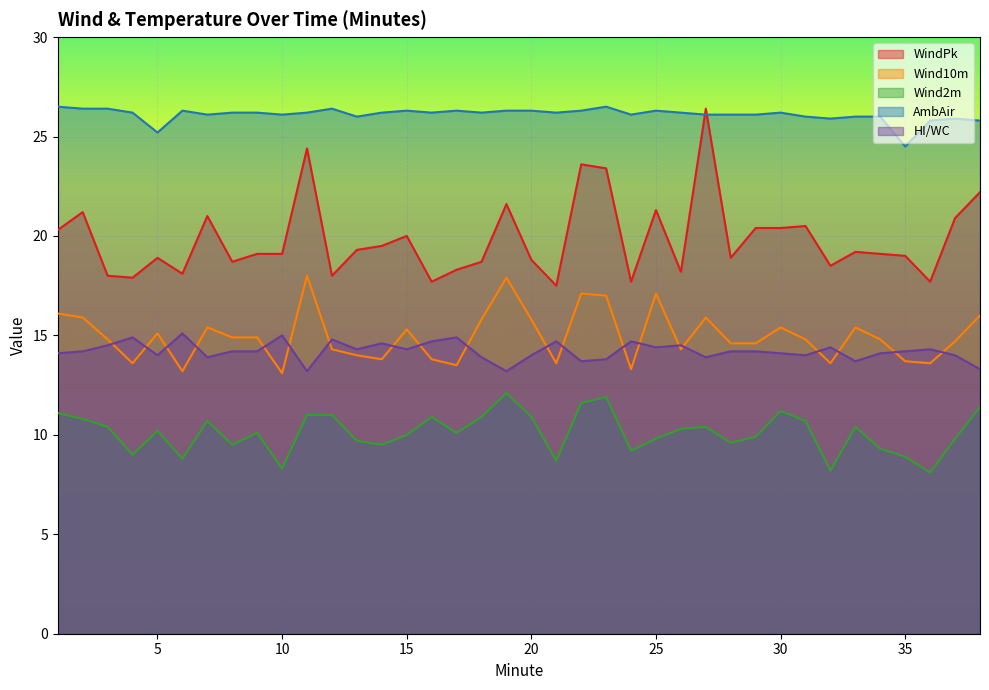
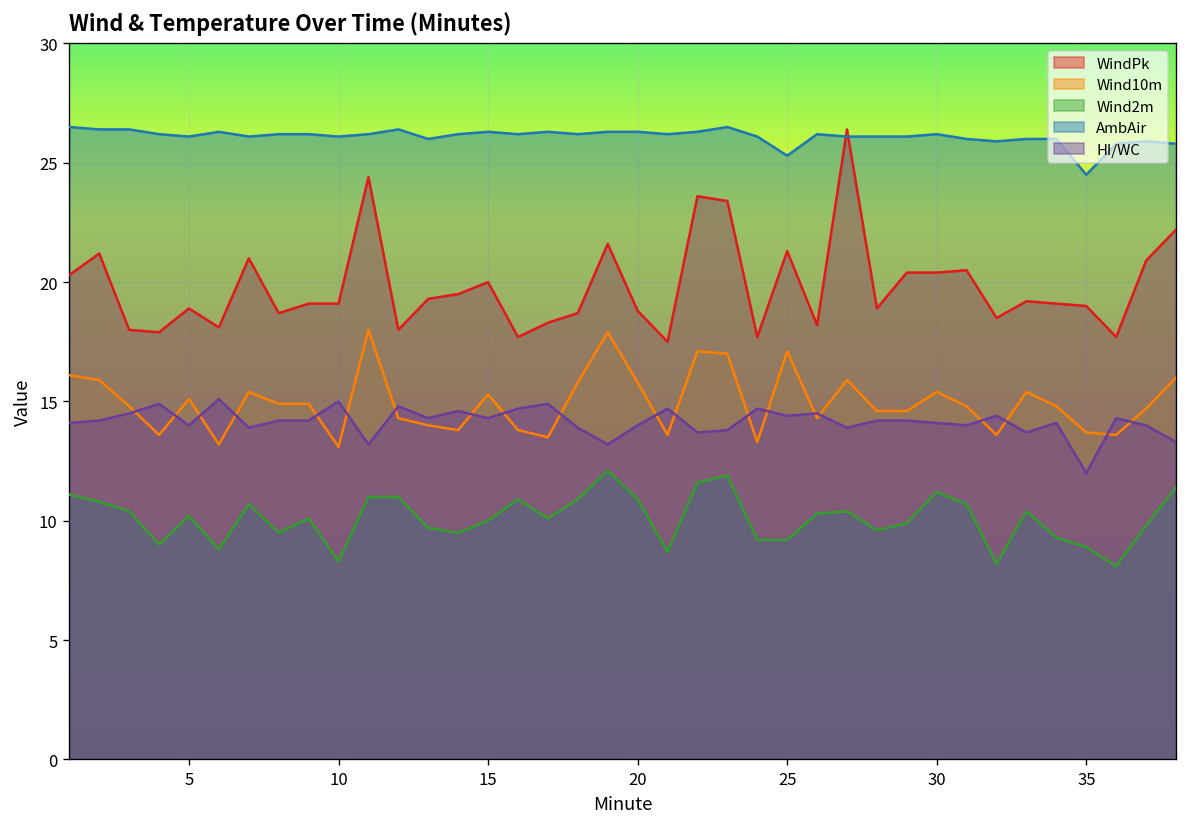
  {
    "WindPk": {
      "5": 18.9,
      "10": 19.1,
      "15": 20.0,
      "20": 18.8,
      "25": 21.3,
      "30": 20.4,
      "35": 19.0
    },
    "Wind10m": {
      "5": 15.1,
      "10": 13.1,
      "15": 15.3,
      "20": 15.8,
      "25": 17.1,
      "30": 15.4,
      "35": 13.7
    },
    "Wind2m": {
      "5": 10.2,
      "10": 8.3,
      "15": 10.0,
      "20": 10.9,
-     "25": 9.8,
+     "25": 9.2,
      "30": 11.2,
      "35": 8.9
    },
    "AmbAir": {
-     "5": 25.2,
+     "5": 26.1,
      "10": 26.1,
      "15": 26.3,
      "20": 26.3,
-     "25": 26.3,
+     "25": 25.3,
      "30": 26.2,
      "35": 24.5
    },
    "HI/WC": {
      "5": 14.0,
      "10": 15.0,
      "15": 14.3,
      "20": 14.0,
      "25": 14.4,
      "30": 14.1,
-     "35": 14.2
+     "35": 12.0
    }
  }
